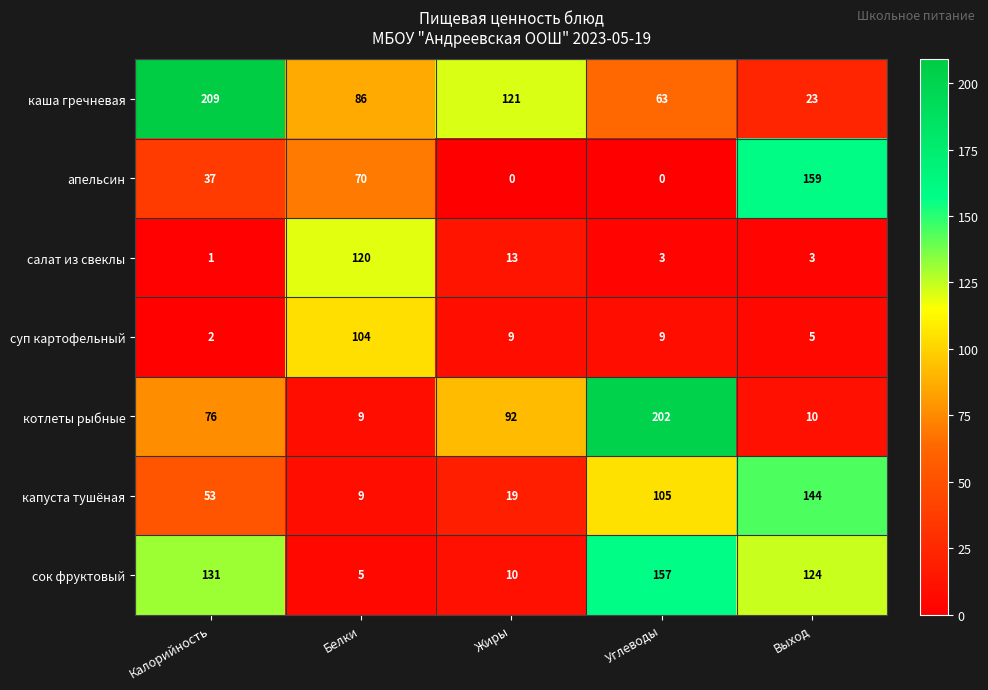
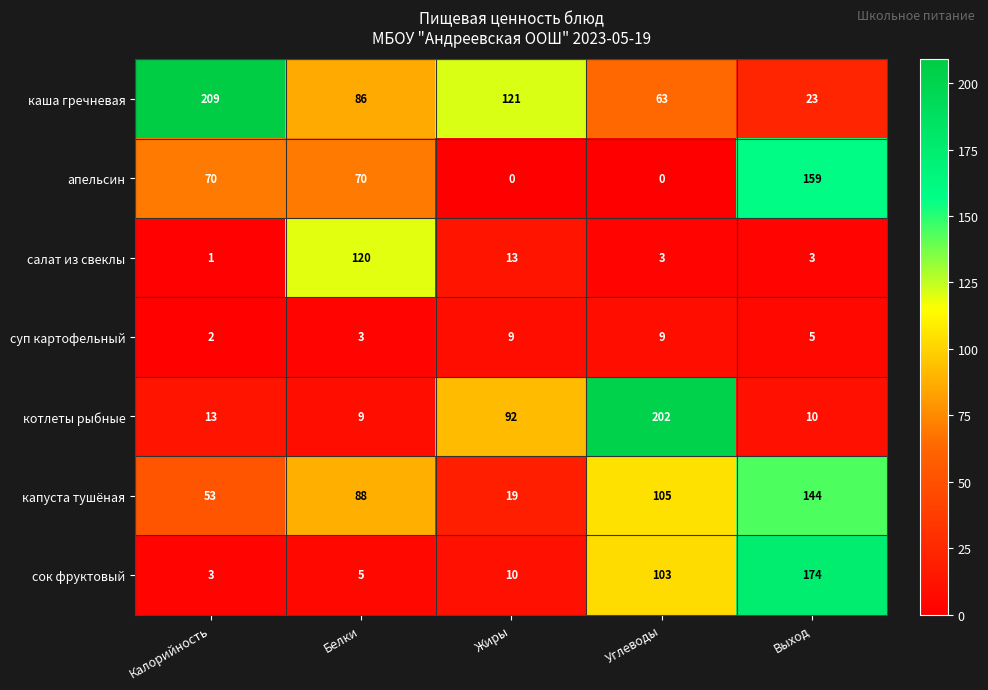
  {
    "каша гречневая": {
      "Калорийность": 209,
      "Белки": 86,
      "Жиры": 121,
      "Углеводы": 63,
      "Выход": 23
    },
    "апельсин": {
-     "Калорийность": 37,
+     "Калорийность": 70,
      "Белки": 70,
      "Жиры": 0,
      "Углеводы": 0,
      "Выход": 159
    },
    "салат из свеклы": {
      "Калорийность": 1,
      "Белки": 120,
      "Жиры": 13,
      "Углеводы": 3,
      "Выход": 3
    },
    "суп картофельный": {
      "Калорийность": 2,
-     "Белки": 104,
+     "Белки": 3,
      "Жиры": 9,
      "Углеводы": 9,
      "Выход": 5
    },
    "котлеты рыбные": {
-     "Калорийность": 76,
+     "Калорийность": 13,
      "Белки": 9,
      "Жиры": 92,
      "Углеводы": 202,
      "Выход": 10
    },
    "капуста тушёная": {
      "Калорийность": 53,
-     "Белки": 9,
+     "Белки": 88,
      "Жиры": 19,
      "Углеводы": 105,
      "Выход": 144
    },
    "сок фруктовый": {
-     "Калорийность": 131,
+     "Калорийность": 3,
      "Белки": 5,
      "Жиры": 10,
-     "Углеводы": 157,
-     "Выход": 124
+     "Углеводы": 103,
+     "Выход": 174
    }
  }
